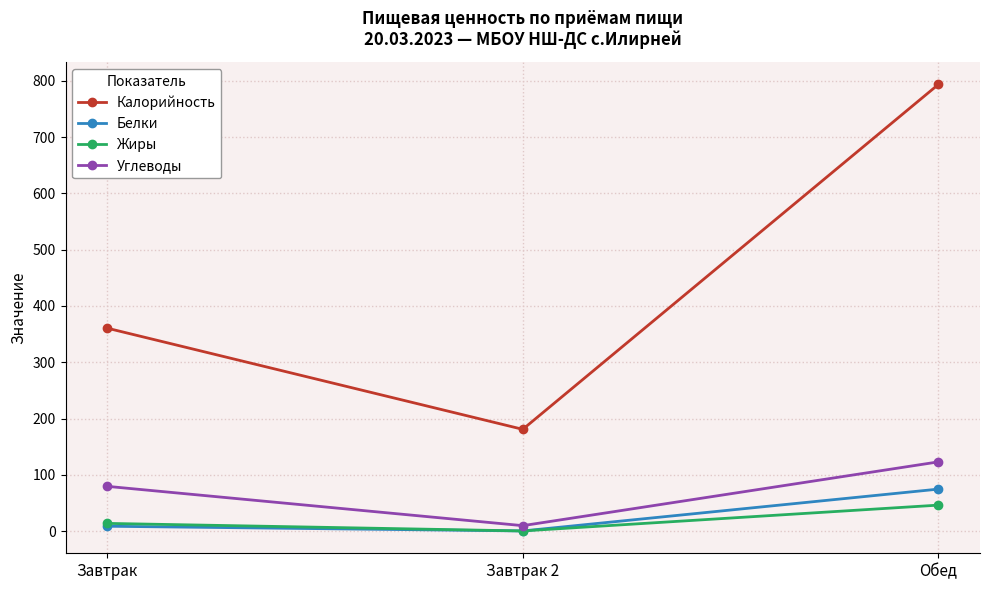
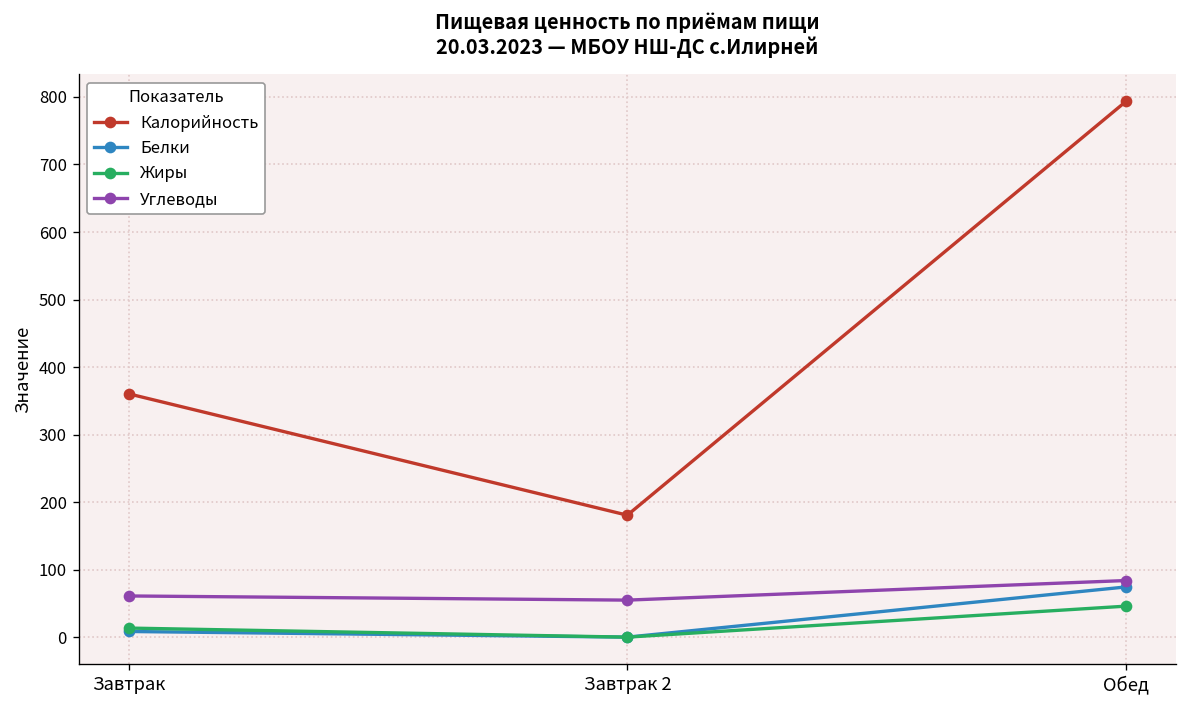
  {
    "Калорийность": {
      "Завтрак": 360,
      "Завтрак 2": 180,
      "Обед": 790
    },
    "Белки": {
      "Завтрак": 10,
      "Обед": 70
    },
    "Жиры": {
      "Завтрак": 10,
      "Обед": 50
    },
    "Углеводы": {
-     "Завтрак": 80,
-     "Завтрак 2": 10,
-     "Обед": 120
+     "Завтрак": 60,
+     "Завтрак 2": 60,
+     "Обед": 80
    }
  }
